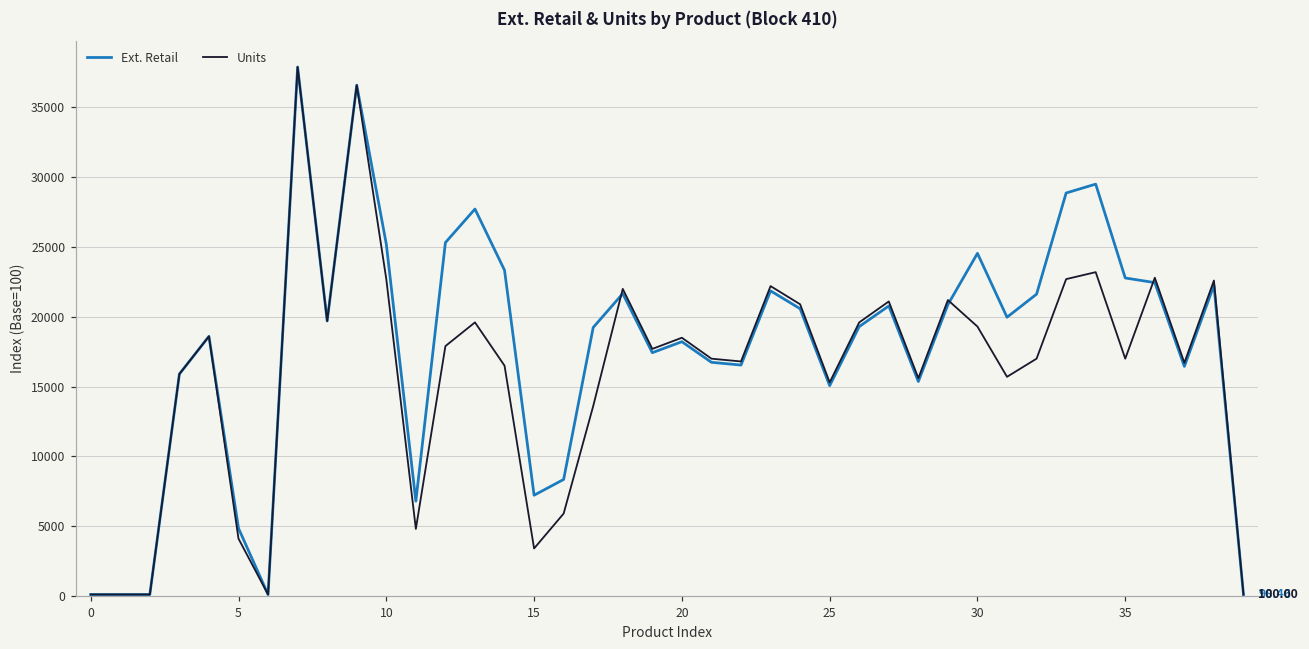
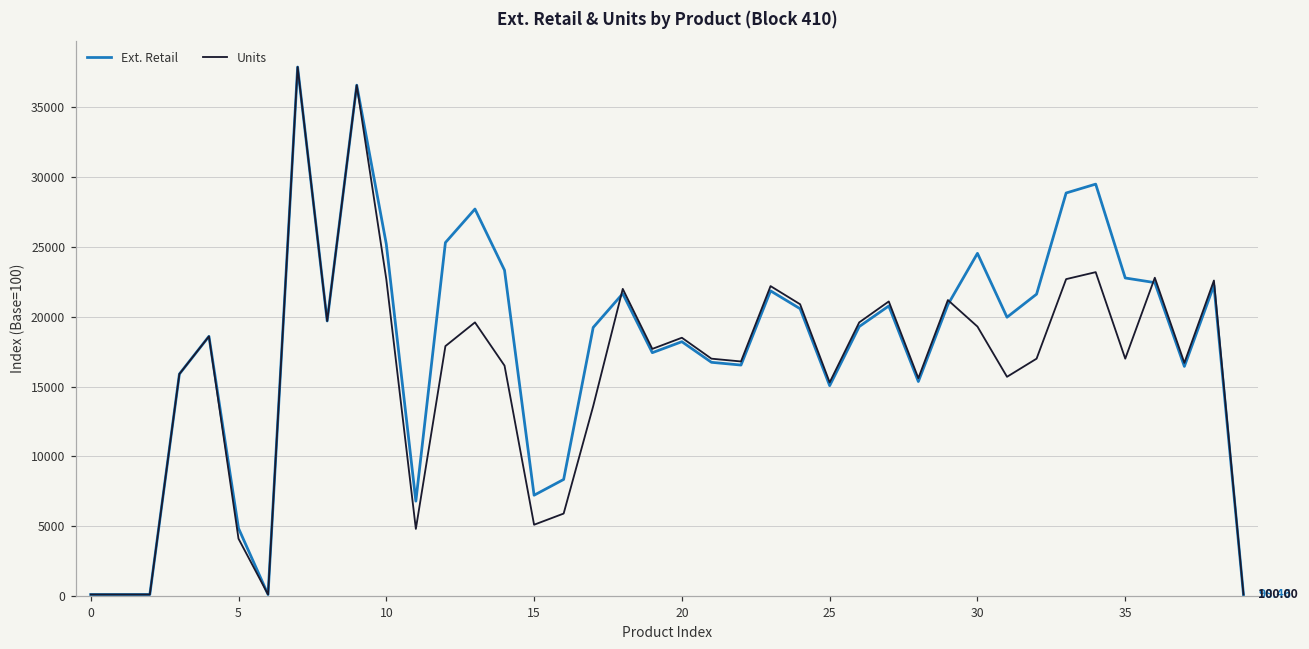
  {
    "Ext. Retail": {
      "5": 4800,
      "10": 25200,
      "15": 7200,
      "20": 18200,
      "25": 15100,
      "30": 24500,
      "35": 22800
    },
    "Units": {
      "5": 4100,
      "10": 22700,
-     "15": 3400,
+     "15": 5100,
      "20": 18500,
      "25": 15300,
      "30": 19300,
      "35": 17000
    }
  }
